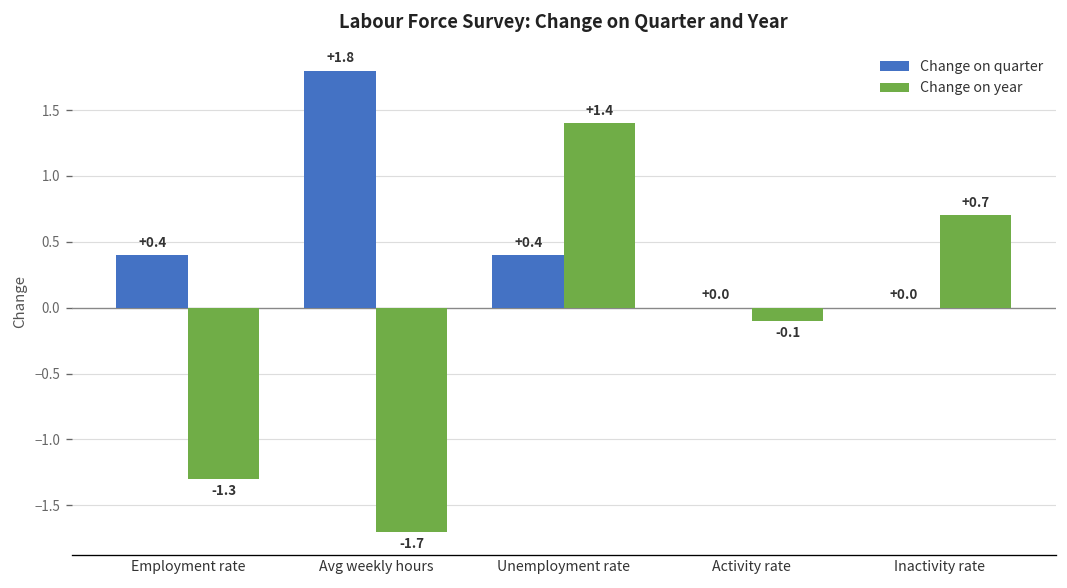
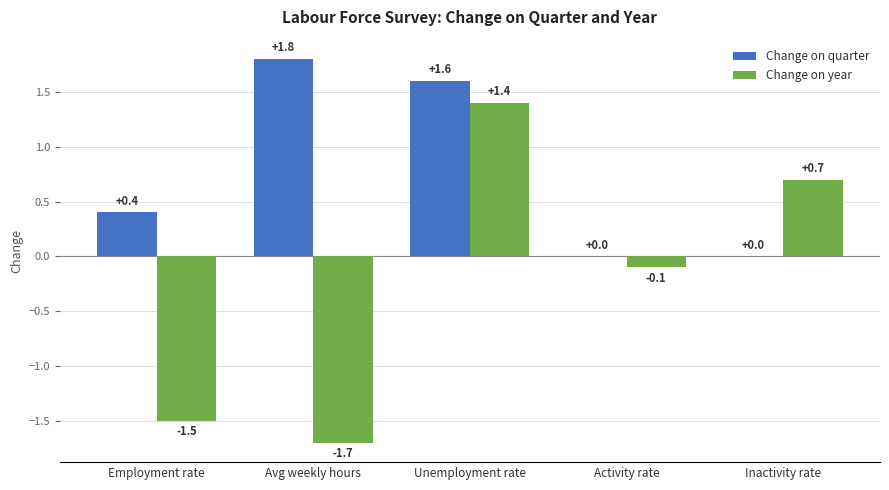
  {
    "Change on quarter": {
      "Employment rate": "+0.4",
      "Avg weekly hours": "+1.8",
-     "Unemployment rate": "+0.4",
+     "Unemployment rate": "+1.6",
      "Activity rate": "+0.0",
      "Inactivity rate": "+0.0"
    },
    "Change on year": {
-     "Employment rate": "-1.3",
+     "Employment rate": "-1.5",
      "Avg weekly hours": "-1.7",
      "Unemployment rate": "+1.4",
      "Activity rate": "-0.1",
      "Inactivity rate": "+0.7"
    }
  }
